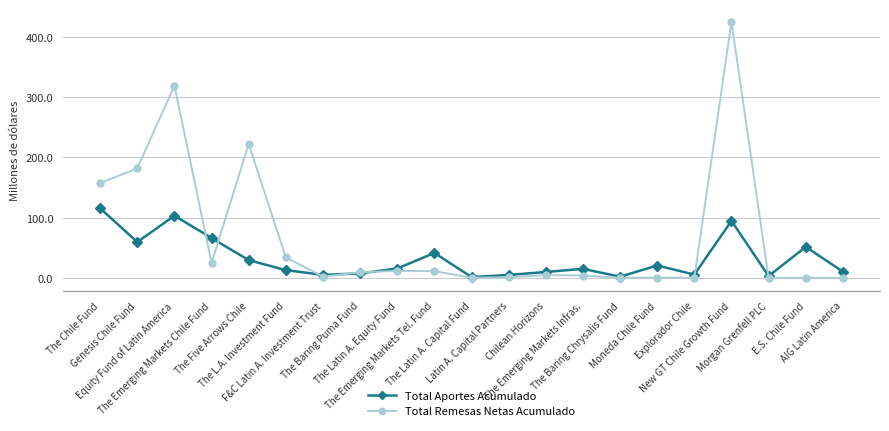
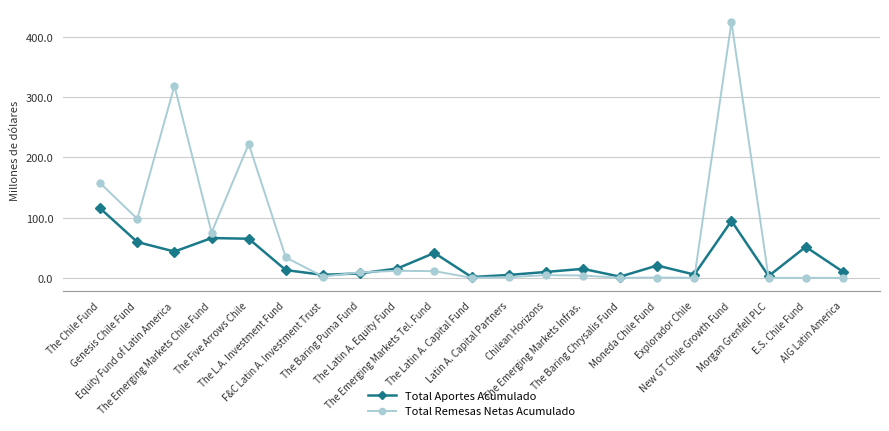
  {
    "Total Aportes Acumulado": {
      "The Chile Fund": 120,
      "Genesis Chile Fund": 60,
-     "Equity Fund of Latin America": 100,
+     "Equity Fund of Latin America": 40,
      "The Emerging Markets Chile Fund": 70,
-     "The Five Arrows Chile": 30,
+     "The Five Arrows Chile": 70,
      "The L.A. Investment Fund": 10,
      "The Emerging Markets Tel. Fund": 40,
      "Chilean Horizons": 10,
      "The Emerging Markets Infras.": 20,
      "Moneda Chile Fund": 20,
      "Explorador Chile": 10,
      "New GT Chile Growth Fund": 90,
      "E.S. Chile Fund": 50,
      "AIG Latin America": 10
    },
    "Total Remesas Netas Acumulado": {
      "The Chile Fund": 160,
-     "Genesis Chile Fund": 180,
+     "Genesis Chile Fund": 100,
      "Equity Fund of Latin America": 320,
-     "The Emerging Markets Chile Fund": 30,
+     "The Emerging Markets Chile Fund": 80,
      "The Five Arrows Chile": 220,
      "The L.A. Investment Fund": 30,
      "The Emerging Markets Tel. Fund": 10,
      "Chilean Horizons": 0,
      "The Emerging Markets Infras.": 0,
      "Moneda Chile Fund": 0,
      "Explorador Chile": 0,
      "New GT Chile Growth Fund": 420,
      "E.S. Chile Fund": 0,
      "AIG Latin America": 0
    }
  }
